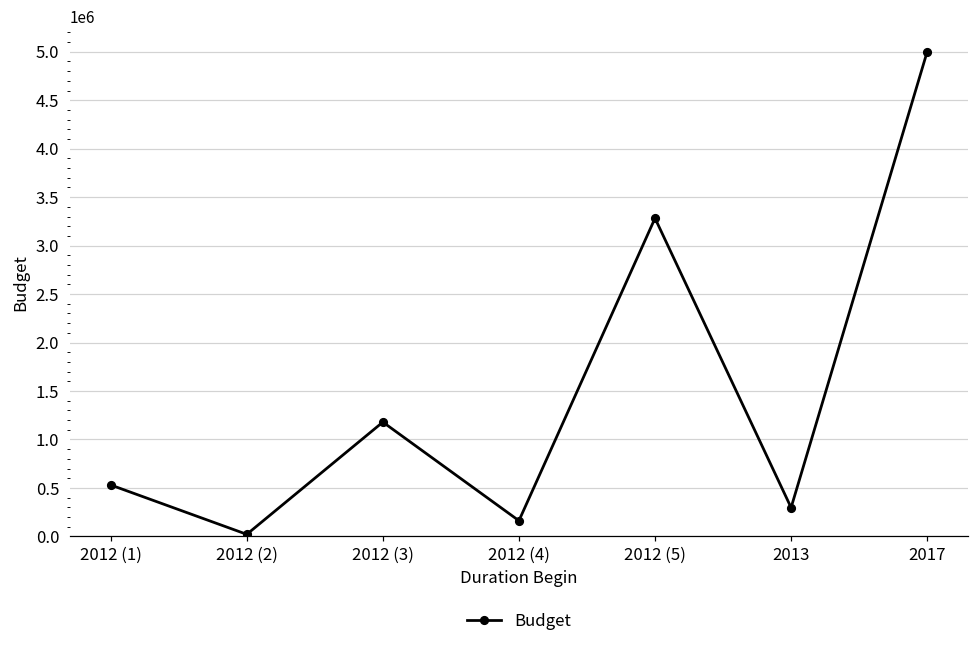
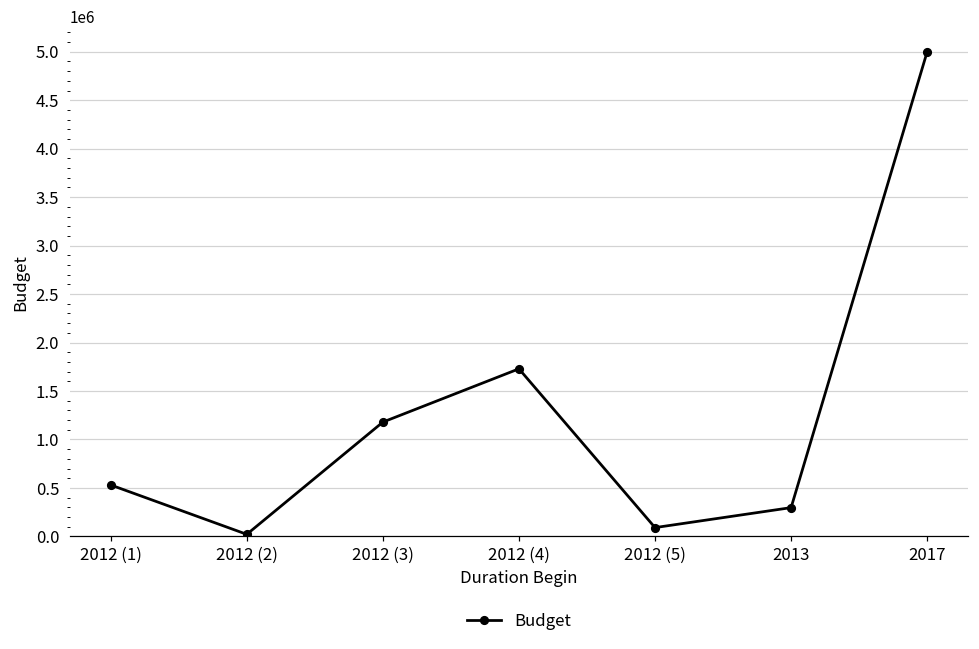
  {
    "2012 (1)": 500000,
    "2012 (2)": 0,
    "2012 (3)": 1200000,
-   "2012 (4)": 200000,
-   "2012 (5)": 3300000,
+   "2012 (4)": 1700000,
+   "2012 (5)": 100000,
    "2013": 300000,
    "2017": 5000000
  }
